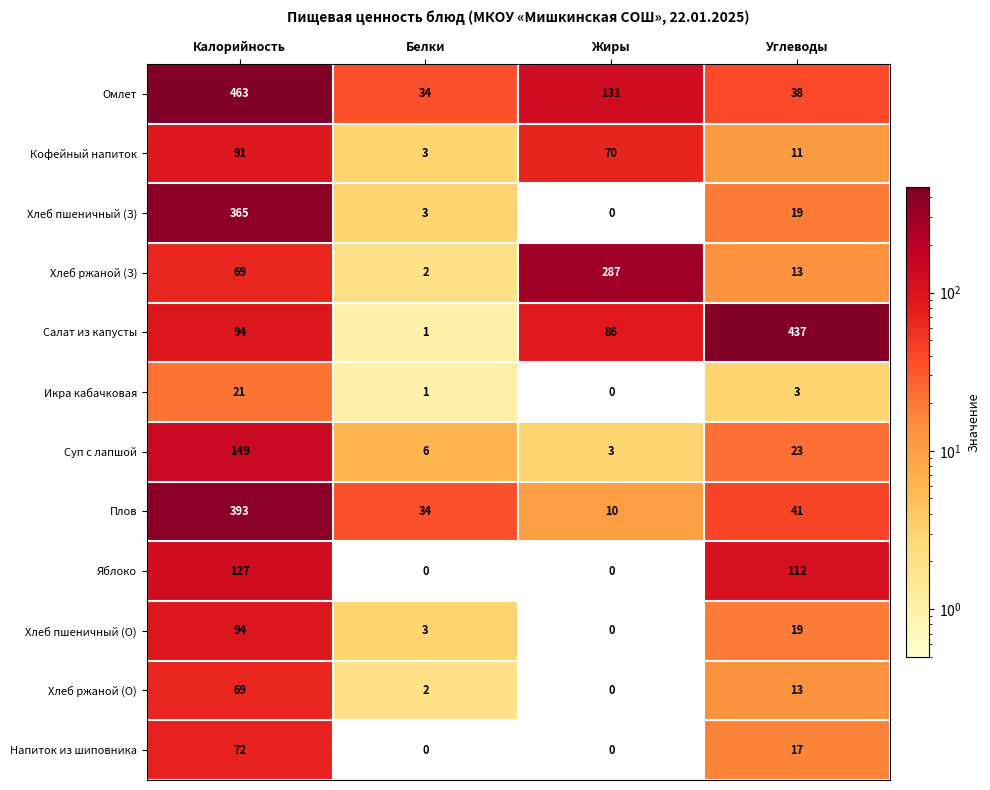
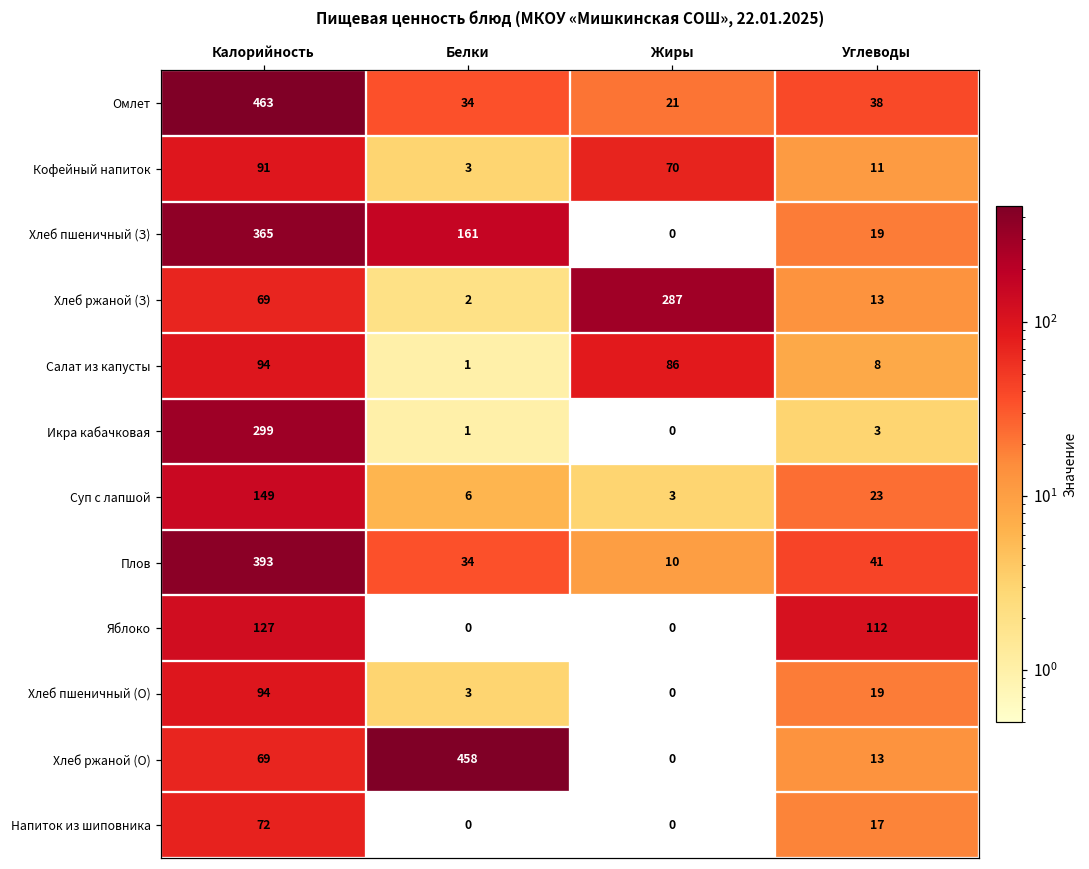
  {
    "Омлет": {
      "Калорийность": 463,
      "Белки": 34,
-     "Жиры": 131,
+     "Жиры": 21,
      "Углеводы": 38
    },
    "Кофейный напиток": {
      "Калорийность": 91,
      "Белки": 3,
      "Жиры": 70,
      "Углеводы": 11
    },
    "Хлеб пшеничный (З)": {
      "Калорийность": 365,
-     "Белки": 3,
+     "Белки": 161,
      "Жиры": 0,
      "Углеводы": 19
    },
    "Хлеб ржаной (З)": {
      "Калорийность": 69,
      "Белки": 2,
      "Жиры": 287,
      "Углеводы": 13
    },
    "Салат из капусты": {
      "Калорийность": 94,
      "Белки": 1,
      "Жиры": 86,
-     "Углеводы": 437
+     "Углеводы": 8
    },
    "Икра кабачковая": {
-     "Калорийность": 21,
+     "Калорийность": 299,
      "Белки": 1,
      "Жиры": 0,
      "Углеводы": 3
    },
    "Суп с лапшой": {
      "Калорийность": 149,
      "Белки": 6,
      "Жиры": 3,
      "Углеводы": 23
    },
    "Плов": {
      "Калорийность": 393,
      "Белки": 34,
      "Жиры": 10,
      "Углеводы": 41
    },
    "Яблоко": {
      "Калорийность": 127,
      "Белки": 0,
      "Жиры": 0,
      "Углеводы": 112
    },
    "Хлеб пшеничный (О)": {
      "Калорийность": 94,
      "Белки": 3,
      "Жиры": 0,
      "Углеводы": 19
    },
    "Хлеб ржаной (О)": {
      "Калорийность": 69,
-     "Белки": 2,
+     "Белки": 458,
      "Жиры": 0,
      "Углеводы": 13
    },
    "Напиток из шиповника": {
      "Калорийность": 72,
      "Белки": 0,
      "Жиры": 0,
      "Углеводы": 17
    }
  }
